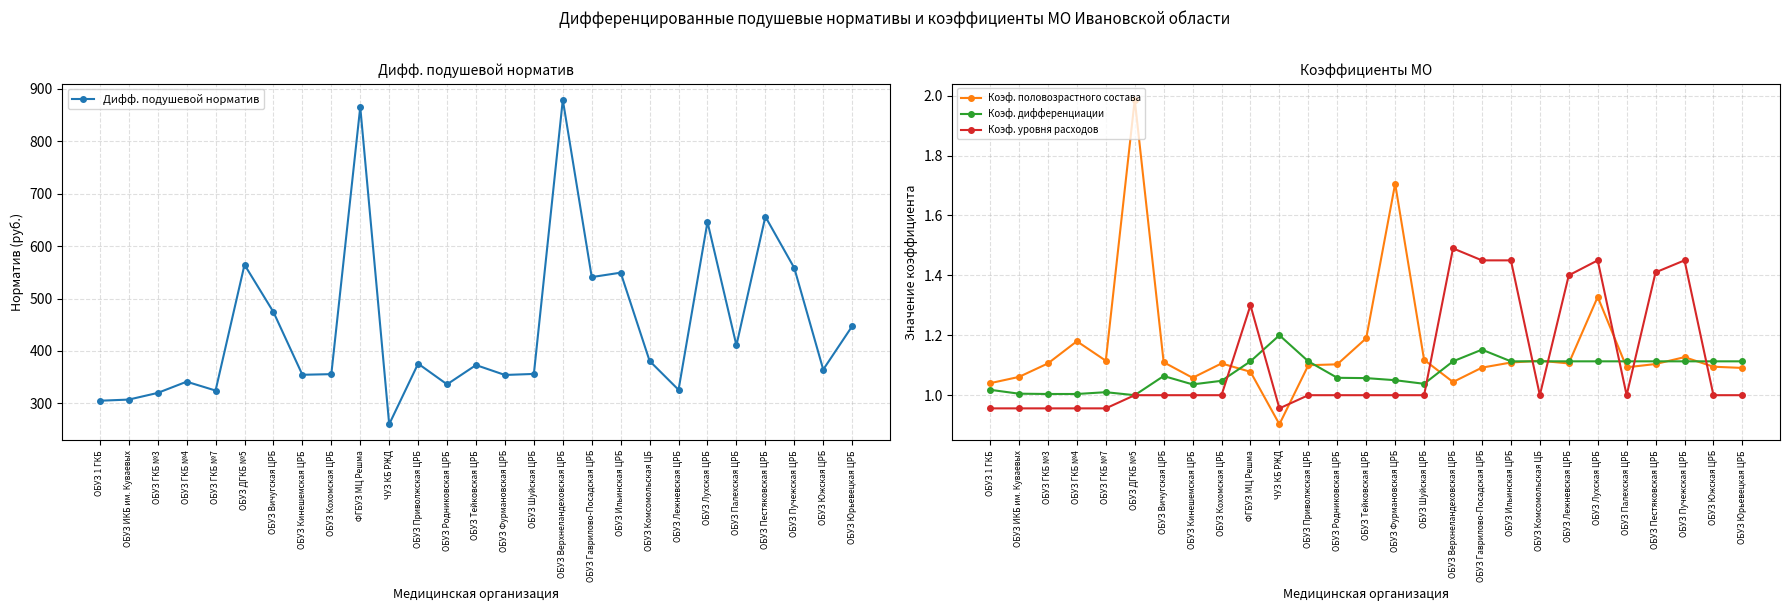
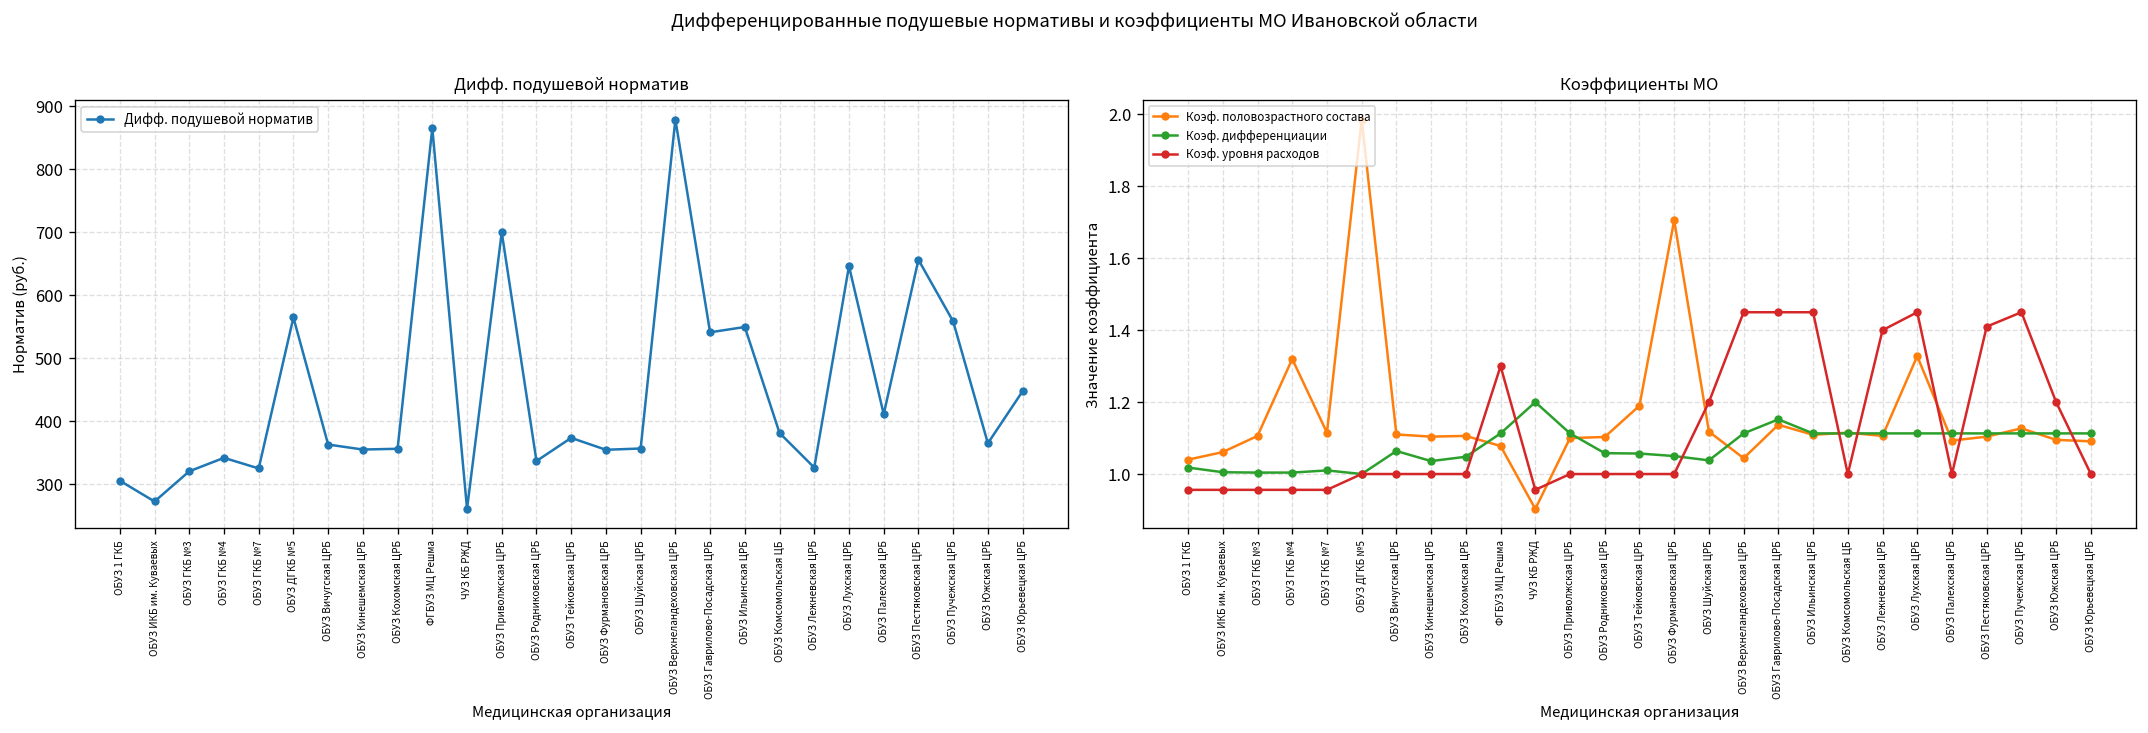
  {
    "Дифф. подушевой норматив": {
      "ОБУЗ 1 ГКБ": 310,
-     "ОБУЗ ИКБ им. Куваевых": 310,
+     "ОБУЗ ИКБ им. Куваевых": 270,
      "ОБУЗ ГКБ №3": 320,
      "ОБУЗ ГКБ №4": 340,
      "ОБУЗ ГКБ №7": 320,
      "ОБУЗ ДГКБ №5": 560,
-     "ОБУЗ Вичугская ЦРБ": 470,
+     "ОБУЗ Вичугская ЦРБ": 360,
      "ОБУЗ Кинешемская ЦРБ": 350,
      "ОБУЗ Кохомская ЦРБ": 360,
      "ФГБУЗ МЦ Решма": 870,
      "ЧУЗ КБ РЖД": 260,
-     "ОБУЗ Приволжская ЦРБ": 380,
+     "ОБУЗ Приволжская ЦРБ": 700,
      "ОБУЗ Родниковская ЦРБ": 340,
      "ОБУЗ Тейковская ЦРБ": 370,
      "ОБУЗ Фурмановская ЦРБ": 350,
      "ОБУЗ Шуйская ЦРБ": 360,
      "ОБУЗ Верхнеландеховская ЦРБ": 880,
      "ОБУЗ Гаврилово-Посадская ЦРБ": 540,
      "ОБУЗ Ильинская ЦРБ": 550,
      "ОБУЗ Комсомольская ЦБ": 380,
      "ОБУЗ Лежневская ЦРБ": 330,
      "ОБУЗ Лухская ЦРБ": 650,
      "ОБУЗ Палехская ЦРБ": 410,
      "ОБУЗ Пестяковская ЦРБ": 660,
      "ОБУЗ Пучежская ЦРБ": 560,
      "ОБУЗ Южская ЦРБ": 360,
      "ОБУЗ Юрьевецкая ЦРБ": 450
    },
    "Коэффициенты МО": {
      "Коэф. половозрастного состава": {
        "ОБУЗ 1 ГКБ": 1.04,
        "ОБУЗ ИКБ им. Куваевых": 1.06,
        "ОБУЗ ГКБ №3": 1.11,
-       "ОБУЗ ГКБ №4": 1.18,
+       "ОБУЗ ГКБ №4": 1.32,
        "ОБУЗ ГКБ №7": 1.12,
        "ОБУЗ Вичугская ЦРБ": 1.11,
-       "ОБУЗ Кинешемская ЦРБ": 1.06,
+       "ОБУЗ Кинешемская ЦРБ": 1.10,
        "ОБУЗ Кохомская ЦРБ": 1.11,
        "ФГБУЗ МЦ Решма": 1.08,
        "ЧУЗ КБ РЖД": 0.90,
        "ОБУЗ Приволжская ЦРБ": 1.10,
        "ОБУЗ Родниковская ЦРБ": 1.10,
        "ОБУЗ Тейковская ЦРБ": 1.19,
        "ОБУЗ Фурмановская ЦРБ": 1.71,
        "ОБУЗ Шуйская ЦРБ": 1.12,
        "ОБУЗ Верхнеландеховская ЦРБ": 1.04,
-       "ОБУЗ Гаврилово-Посадская ЦРБ": 1.09,
+       "ОБУЗ Гаврилово-Посадская ЦРБ": 1.14,
        "ОБУЗ Лухская ЦРБ": 1.33,
        "ОБУЗ Палехская ЦРБ": 1.09,
        "ОБУЗ Пестяковская ЦРБ": 1.10,
        "ОБУЗ Пучежская ЦРБ": 1.13,
        "ОБУЗ Южская ЦРБ": 1.10,
        "ОБУЗ Юрьевецкая ЦРБ": 1.09
      },
      "Коэф. дифференциации": {
        "ОБУЗ 1 ГКБ": 1.02,
        "ОБУЗ ИКБ им. Куваевых": 1.01,
        "ОБУЗ ГКБ №3": 1.00,
        "ОБУЗ ГКБ №4": 1.00,
        "ОБУЗ ГКБ №7": 1.01,
        "ОБУЗ Вичугская ЦРБ": 1.06,
        "ОБУЗ Кинешемская ЦРБ": 1.04,
        "ОБУЗ Кохомская ЦРБ": 1.05,
        "ФГБУЗ МЦ Решма": 1.11,
        "ЧУЗ КБ РЖД": 1.20,
        "ОБУЗ Приволжская ЦРБ": 1.11,
        "ОБУЗ Родниковская ЦРБ": 1.06,
        "ОБУЗ Тейковская ЦРБ": 1.06,
        "ОБУЗ Фурмановская ЦРБ": 1.05,
        "ОБУЗ Шуйская ЦРБ": 1.04,
        "ОБУЗ Верхнеландеховская ЦРБ": 1.11,
        "ОБУЗ Гаврилово-Посадская ЦРБ": 1.15,
        "ОБУЗ Лухская ЦРБ": 1.11,
        "ОБУЗ Палехская ЦРБ": 1.11,
        "ОБУЗ Пестяковская ЦРБ": 1.11,
        "ОБУЗ Пучежская ЦРБ": 1.11,
        "ОБУЗ Южская ЦРБ": 1.11,
        "ОБУЗ Юрьевецкая ЦРБ": 1.11
      },
      "Коэф. уровня расходов": {
        "ОБУЗ 1 ГКБ": 0.96,
        "ОБУЗ ИКБ им. Куваевых": 0.96,
        "ОБУЗ ГКБ №3": 0.96,
        "ОБУЗ ГКБ №4": 0.96,
        "ОБУЗ ГКБ №7": 0.96,
        "ОБУЗ Вичугская ЦРБ": 1.00,
        "ОБУЗ Кинешемская ЦРБ": 1.00,
        "ОБУЗ Кохомская ЦРБ": 1.00,
        "ФГБУЗ МЦ Решма": 1.30,
        "ЧУЗ КБ РЖД": 0.96,
        "ОБУЗ Приволжская ЦРБ": 1.00,
        "ОБУЗ Родниковская ЦРБ": 1.00,
        "ОБУЗ Тейковская ЦРБ": 1.00,
        "ОБУЗ Фурмановская ЦРБ": 1.00,
-       "ОБУЗ Шуйская ЦРБ": 1.0,
-       "ОБУЗ Верхнеландеховская ЦРБ": 1.49,
+       "ОБУЗ Шуйская ЦРБ": 1.2,
+       "ОБУЗ Верхнеландеховская ЦРБ": 1.45,
        "ОБУЗ Гаврилово-Посадская ЦРБ": 1.45,
        "ОБУЗ Ильинская ЦРБ": 1.45,
        "ОБУЗ Комсомольская ЦБ": 1.00,
        "ОБУЗ Лежневская ЦРБ": 1.40,
        "ОБУЗ Лухская ЦРБ": 1.45,
        "ОБУЗ Палехская ЦРБ": 1.00,
        "ОБУЗ Пестяковская ЦРБ": 1.41,
        "ОБУЗ Пучежская ЦРБ": 1.45,
-       "ОБУЗ Южская ЦРБ": 1.0,
+       "ОБУЗ Южская ЦРБ": 1.2,
        "ОБУЗ Юрьевецкая ЦРБ": 1.00
      }
    }
  }
